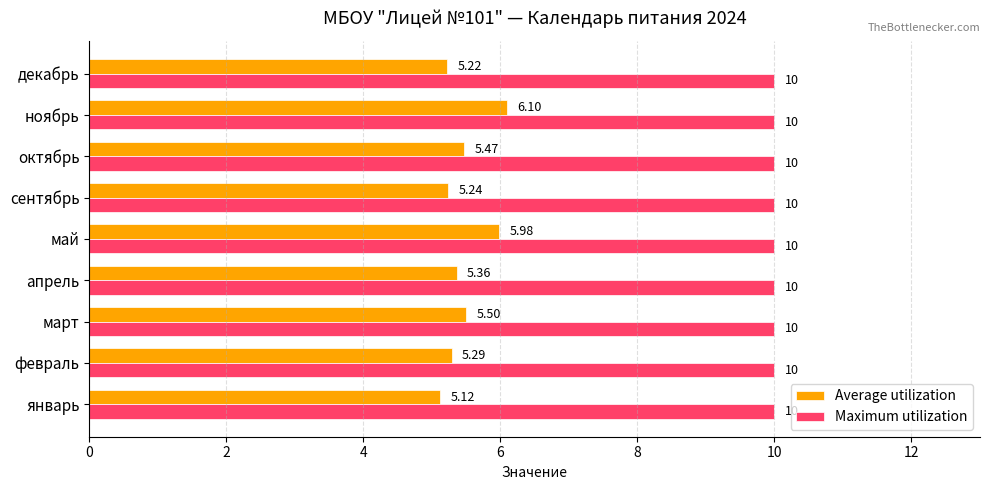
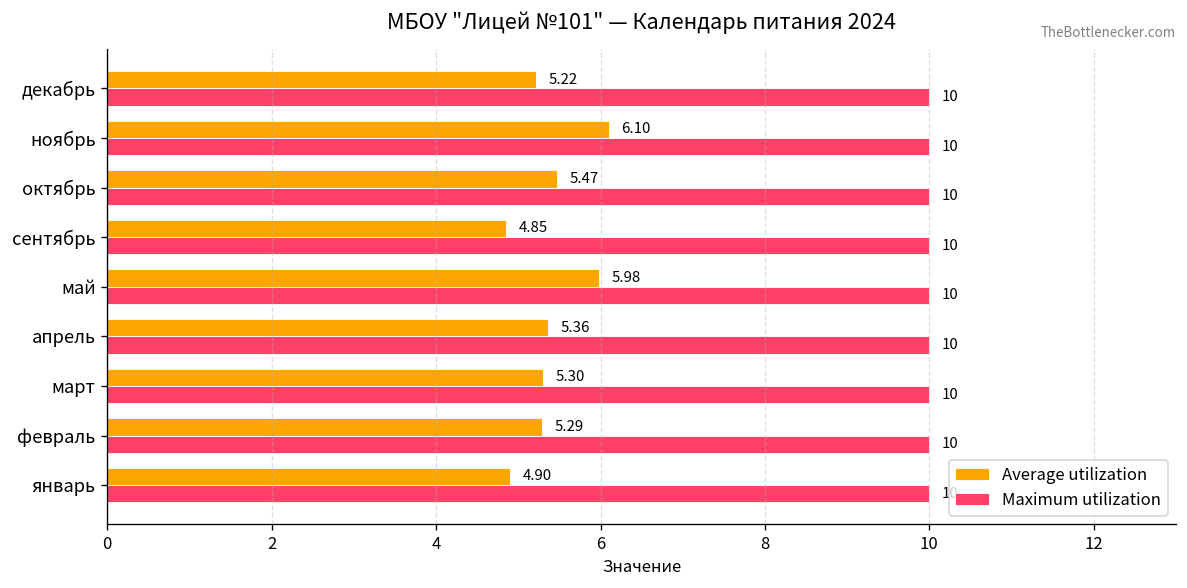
  {
    "Average utilization": {
      "декабрь": 5.22,
      "ноябрь": 6.10,
      "октябрь": 5.47,
-     "сентябрь": 5.24,
+     "сентябрь": 4.85,
      "май": 5.98,
      "апрель": 5.36,
-     "март": 5.50,
+     "март": 5.30,
      "февраль": 5.29,
-     "январь": 5.12
+     "январь": 4.90
    },
    "Maximum utilization": {
      "декабрь": 10,
      "ноябрь": 10,
      "октябрь": 10,
      "сентябрь": 10,
      "май": 10,
      "апрель": 10,
      "март": 10,
      "февраль": 10
    }
  }
